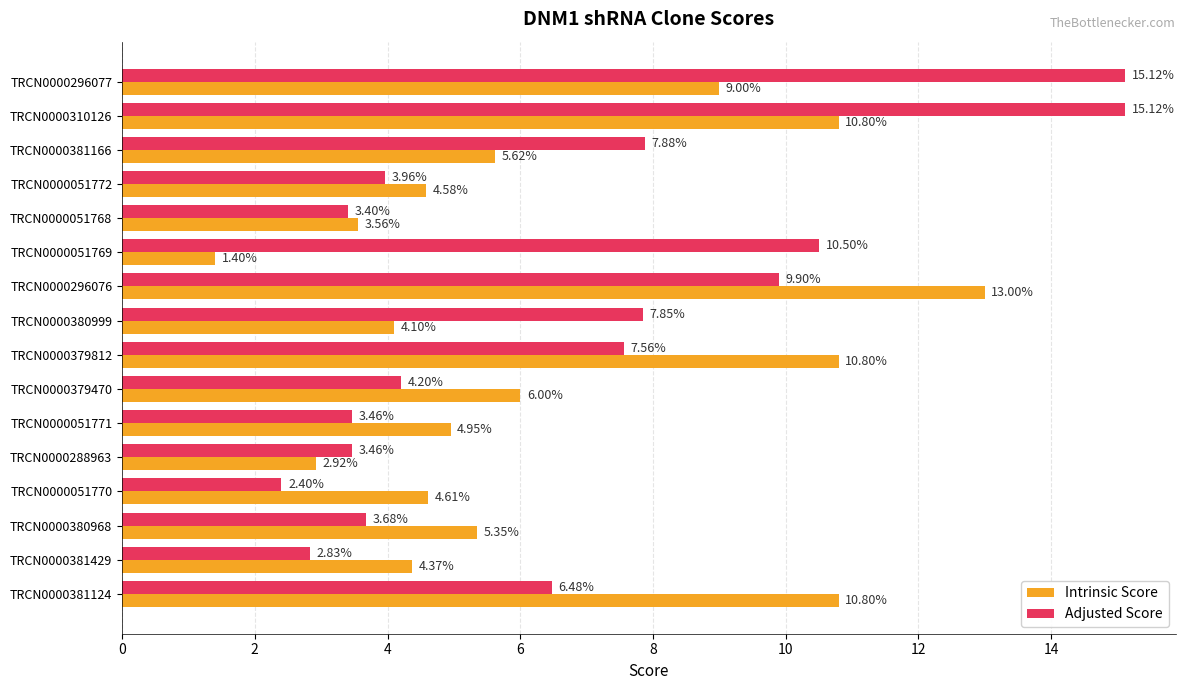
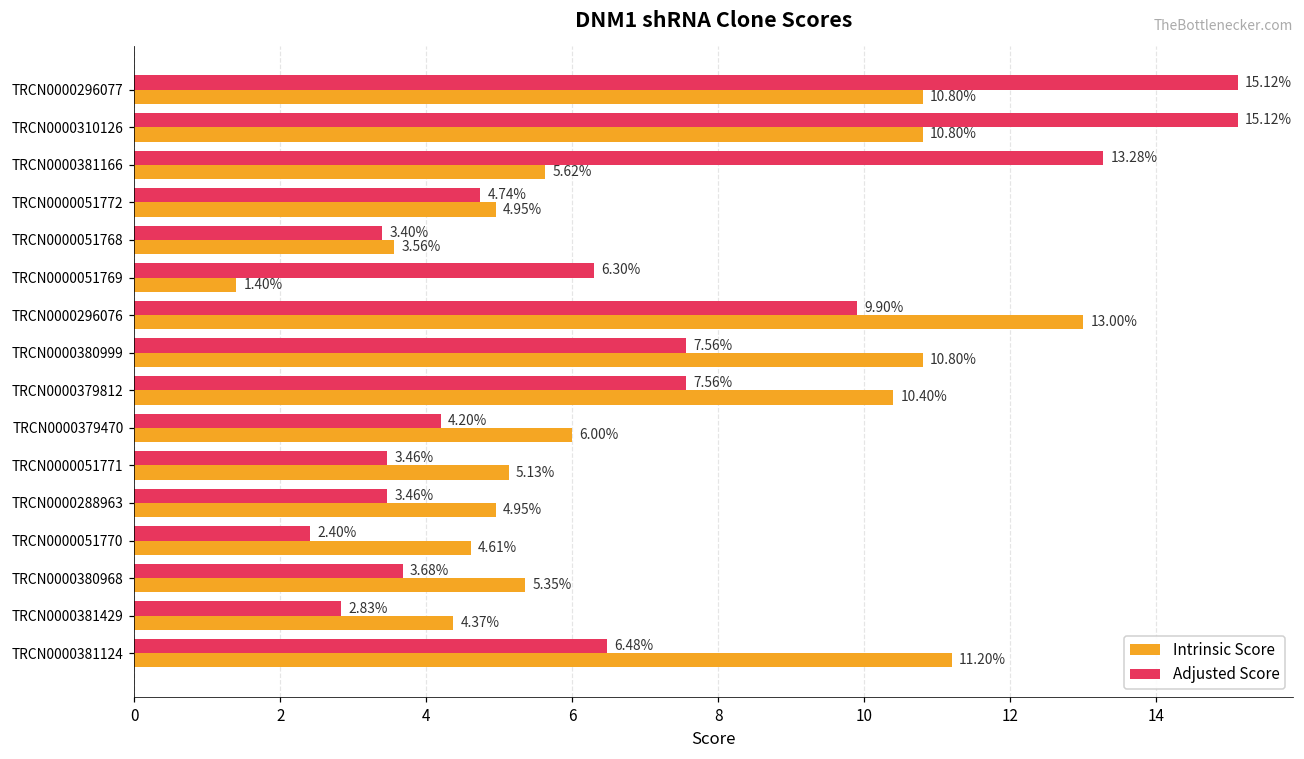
  {
    "Intrinsic Score": {
-     "TRCN0000296077": "9.00%",
+     "TRCN0000296077": "10.80%",
      "TRCN0000310126": "10.80%",
      "TRCN0000381166": "5.62%",
-     "TRCN0000051772": "4.58%",
+     "TRCN0000051772": "4.95%",
      "TRCN0000051768": "3.56%",
      "TRCN0000051769": "1.40%",
      "TRCN0000296076": "13.00%",
-     "TRCN0000380999": "4.10%",
-     "TRCN0000379812": "10.80%",
+     "TRCN0000380999": "10.80%",
+     "TRCN0000379812": "10.40%",
      "TRCN0000379470": "6.00%",
-     "TRCN0000051771": "4.95%",
-     "TRCN0000288963": "2.92%",
+     "TRCN0000051771": "5.13%",
+     "TRCN0000288963": "4.95%",
      "TRCN0000051770": "4.61%",
      "TRCN0000380968": "5.35%",
      "TRCN0000381429": "4.37%",
-     "TRCN0000381124": "10.80%"
+     "TRCN0000381124": "11.20%"
    },
    "Adjusted Score": {
      "TRCN0000296077": "15.12%",
      "TRCN0000310126": "15.12%",
-     "TRCN0000381166": "7.88%",
-     "TRCN0000051772": "3.96%",
+     "TRCN0000381166": "13.28%",
+     "TRCN0000051772": "4.74%",
      "TRCN0000051768": "3.40%",
-     "TRCN0000051769": "10.50%",
+     "TRCN0000051769": "6.30%",
      "TRCN0000296076": "9.90%",
-     "TRCN0000380999": "7.85%",
+     "TRCN0000380999": "7.56%",
      "TRCN0000379812": "7.56%",
      "TRCN0000379470": "4.20%",
      "TRCN0000051771": "3.46%",
      "TRCN0000288963": "3.46%",
      "TRCN0000051770": "2.40%",
      "TRCN0000380968": "3.68%",
      "TRCN0000381429": "2.83%",
      "TRCN0000381124": "6.48%"
    }
  }
